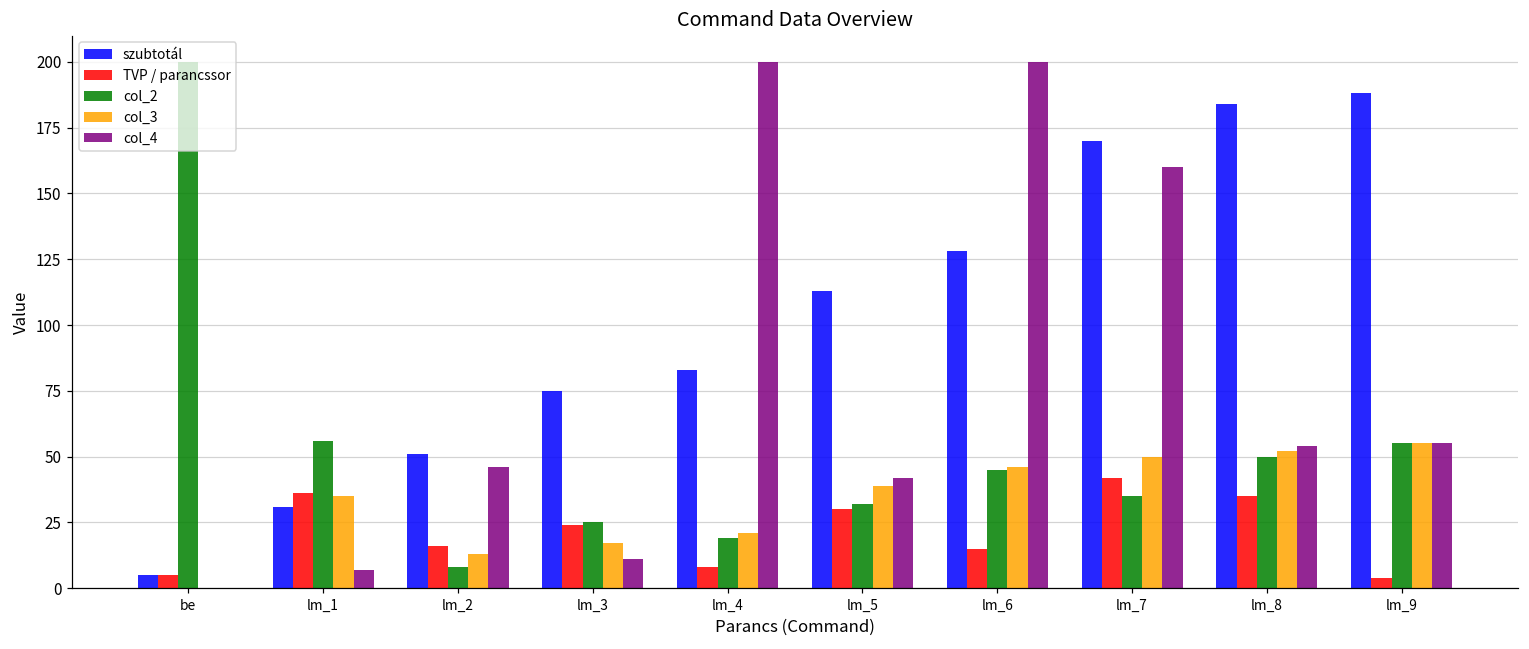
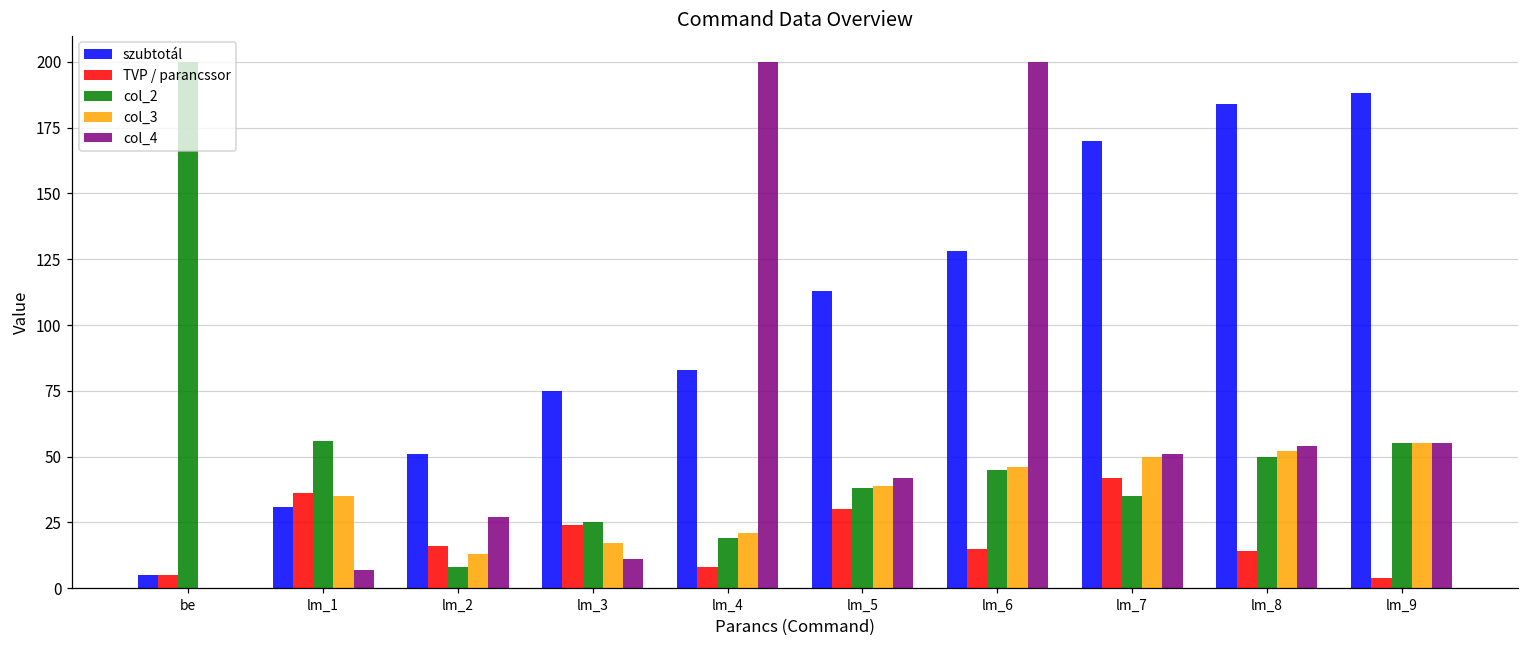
  {
    "szubtotál": {
      "be": 5,
      "lm_1": 31,
      "lm_2": 51,
      "lm_3": 75,
      "lm_4": 83,
      "lm_5": 113,
      "lm_6": 128,
      "lm_7": 170,
      "lm_8": 184,
      "lm_9": 188
    },
    "TVP / parancssor": {
      "be": 5,
      "lm_1": 36,
      "lm_2": 16,
      "lm_3": 24,
      "lm_4": 8,
      "lm_5": 30,
      "lm_6": 15,
      "lm_7": 42,
-     "lm_8": 35,
+     "lm_8": 14,
      "lm_9": 4
    },
    "col_2": {
      "lm_1": 56,
      "lm_2": 8,
      "lm_3": 25,
      "lm_4": 19,
-     "lm_5": 32,
+     "lm_5": 38,
      "lm_6": 45,
      "lm_7": 35,
      "lm_8": 50,
      "lm_9": 55
    },
    "col_3": {
      "be": 0,
      "lm_1": 35,
      "lm_2": 13,
      "lm_3": 17,
      "lm_4": 21,
      "lm_5": 39,
      "lm_6": 46,
      "lm_7": 50,
      "lm_8": 52,
      "lm_9": 55
    },
    "col_4": {
      "be": 0,
      "lm_1": 7,
-     "lm_2": 46,
+     "lm_2": 27,
      "lm_3": 11,
      "lm_4": 200,
      "lm_5": 42,
      "lm_6": 200,
-     "lm_7": 160,
+     "lm_7": 51,
      "lm_8": 54,
      "lm_9": 55
    }
  }
